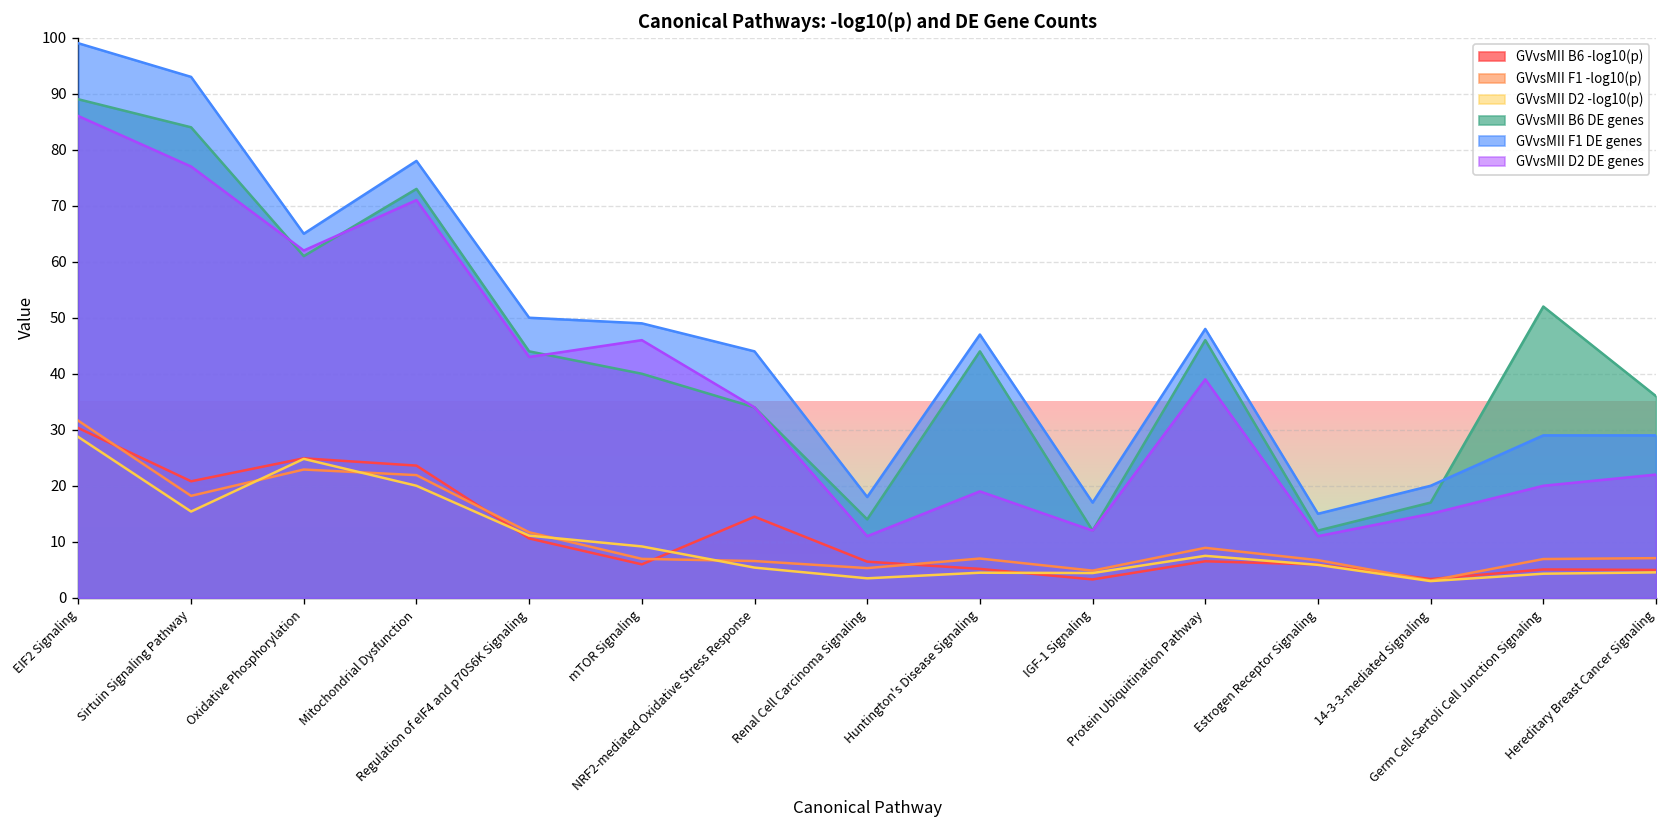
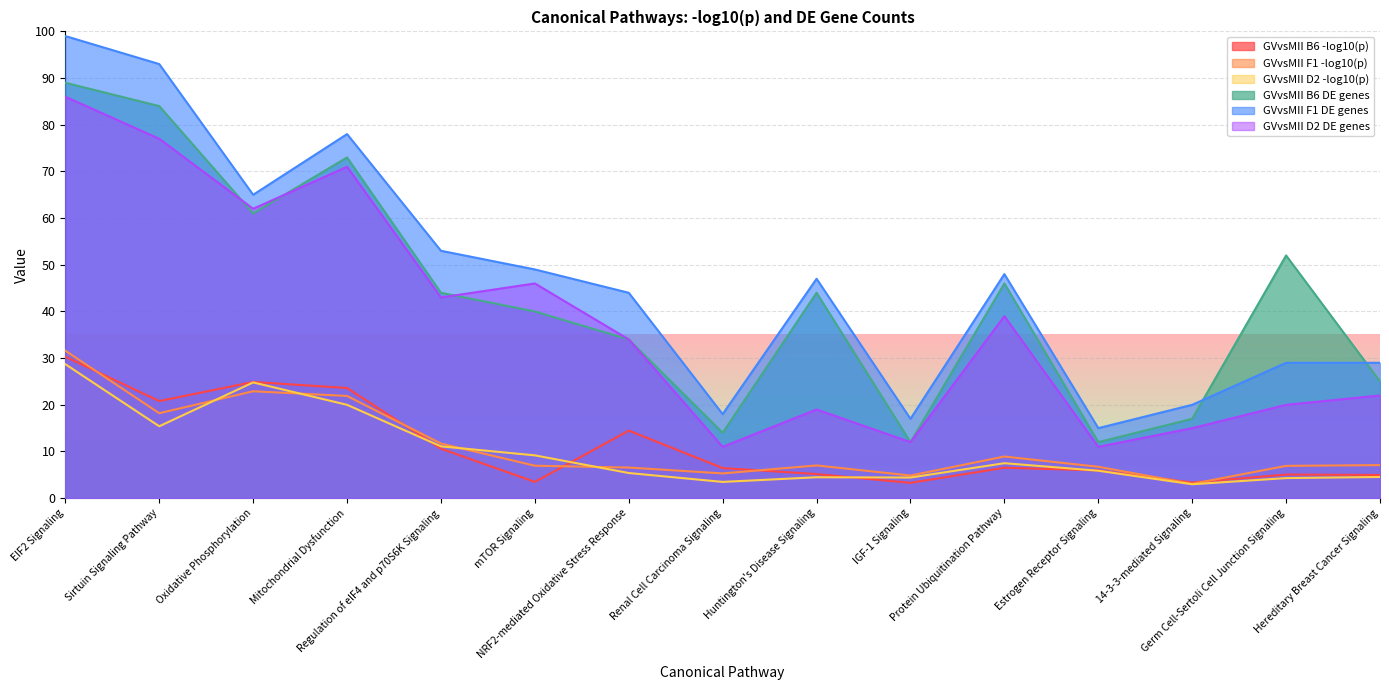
  {
    "GVvsMII B6 -log10(p)": {
      "EIF2 Signaling": 30,
      "Sirtuin Signaling Pathway": 21,
      "Mitochondrial Dysfunction": 24,
-     "mTOR Signaling": 6,
+     "mTOR Signaling": 3,
      "NRF2-mediated Oxidative Stress Response": 14,
      "Renal Cell Carcinoma Signaling": 6,
      "Huntington's Disease Signaling": 5,
      "IGF-1 Signaling": 3,
      "Protein Ubiquitination Pathway": 7,
      "Germ Cell-Sertoli Cell Junction Signaling": 5
    },
    "GVvsMII F1 -log10(p)": {
      "EIF2 Signaling": 32,
      "Sirtuin Signaling Pathway": 18,
      "Oxidative Phosphorylation": 23,
      "Mitochondrial Dysfunction": 22,
      "Regulation of eIF4 and p70S6K Signaling": 12,
      "mTOR Signaling": 7,
      "NRF2-mediated Oxidative Stress Response": 7,
      "Renal Cell Carcinoma Signaling": 5,
      "Huntington's Disease Signaling": 7,
      "Protein Ubiquitination Pathway": 9,
      "Estrogen Receptor Signaling": 7,
      "Germ Cell-Sertoli Cell Junction Signaling": 7,
      "Hereditary Breast Cancer Signaling": 7
    },
    "GVvsMII D2 -log10(p)": {
      "EIF2 Signaling": 29,
      "Sirtuin Signaling Pathway": 15,
      "Mitochondrial Dysfunction": 20,
      "mTOR Signaling": 9,
      "NRF2-mediated Oxidative Stress Response": 5,
      "Renal Cell Carcinoma Signaling": 3,
      "Huntington's Disease Signaling": 4,
      "Protein Ubiquitination Pathway": 7,
      "Germ Cell-Sertoli Cell Junction Signaling": 4
    },
    "GVvsMII B6 DE genes": {
      "EIF2 Signaling": 89,
      "Sirtuin Signaling Pathway": 84,
      "Oxidative Phosphorylation": 61,
      "Mitochondrial Dysfunction": 73,
      "Regulation of eIF4 and p70S6K Signaling": 44,
      "mTOR Signaling": 40,
      "Renal Cell Carcinoma Signaling": 14,
      "Huntington's Disease Signaling": 44,
      "Protein Ubiquitination Pathway": 46,
      "Estrogen Receptor Signaling": 12,
      "14-3-3-mediated Signaling": 17,
      "Germ Cell-Sertoli Cell Junction Signaling": 52,
-     "Hereditary Breast Cancer Signaling": 36
+     "Hereditary Breast Cancer Signaling": 25
    },
    "GVvsMII F1 DE genes": {
      "EIF2 Signaling": 99,
      "Sirtuin Signaling Pathway": 93,
      "Oxidative Phosphorylation": 65,
      "Mitochondrial Dysfunction": 78,
-     "Regulation of eIF4 and p70S6K Signaling": 50,
+     "Regulation of eIF4 and p70S6K Signaling": 53,
      "mTOR Signaling": 49,
      "NRF2-mediated Oxidative Stress Response": 44,
      "Renal Cell Carcinoma Signaling": 18,
      "Huntington's Disease Signaling": 47,
      "IGF-1 Signaling": 17,
      "Protein Ubiquitination Pathway": 48,
      "Estrogen Receptor Signaling": 15,
      "14-3-3-mediated Signaling": 20,
      "Germ Cell-Sertoli Cell Junction Signaling": 29,
      "Hereditary Breast Cancer Signaling": 29
    },
    "GVvsMII D2 DE genes": {
      "EIF2 Signaling": 86,
      "Sirtuin Signaling Pathway": 77,
      "Oxidative Phosphorylation": 62,
      "Mitochondrial Dysfunction": 71,
      "Regulation of eIF4 and p70S6K Signaling": 43,
      "mTOR Signaling": 46,
      "Renal Cell Carcinoma Signaling": 11,
      "Huntington's Disease Signaling": 19,
      "Protein Ubiquitination Pathway": 39,
      "Estrogen Receptor Signaling": 11,
      "14-3-3-mediated Signaling": 15,
      "Germ Cell-Sertoli Cell Junction Signaling": 20,
      "Hereditary Breast Cancer Signaling": 22
    }
  }
